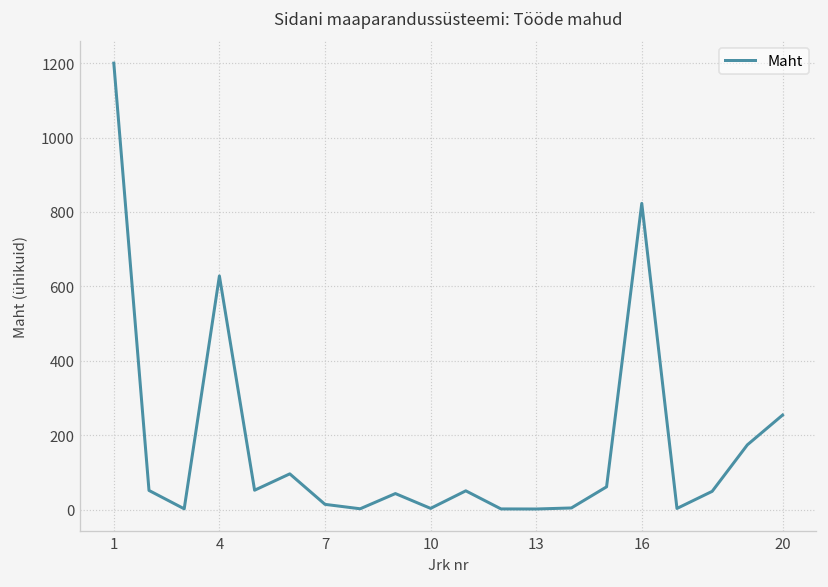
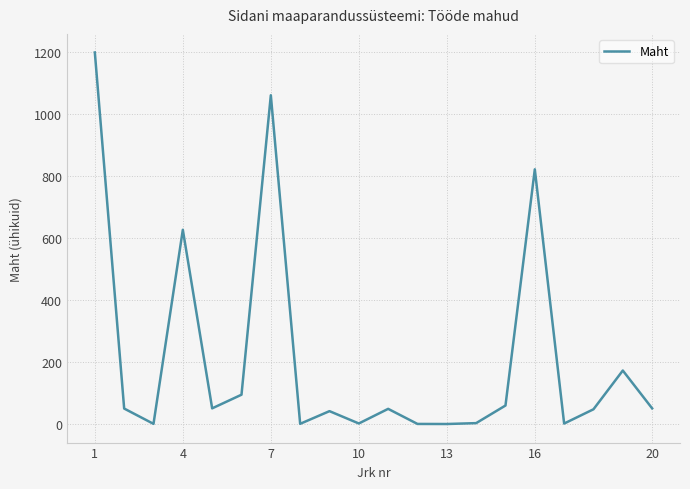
  {
    "1": 1200,
    "4": 630,
-   "7": 10,
+   "7": 1060,
    "10": 0,
    "13": 0,
    "16": 820,
-   "20": 250
+   "20": 50
  }
